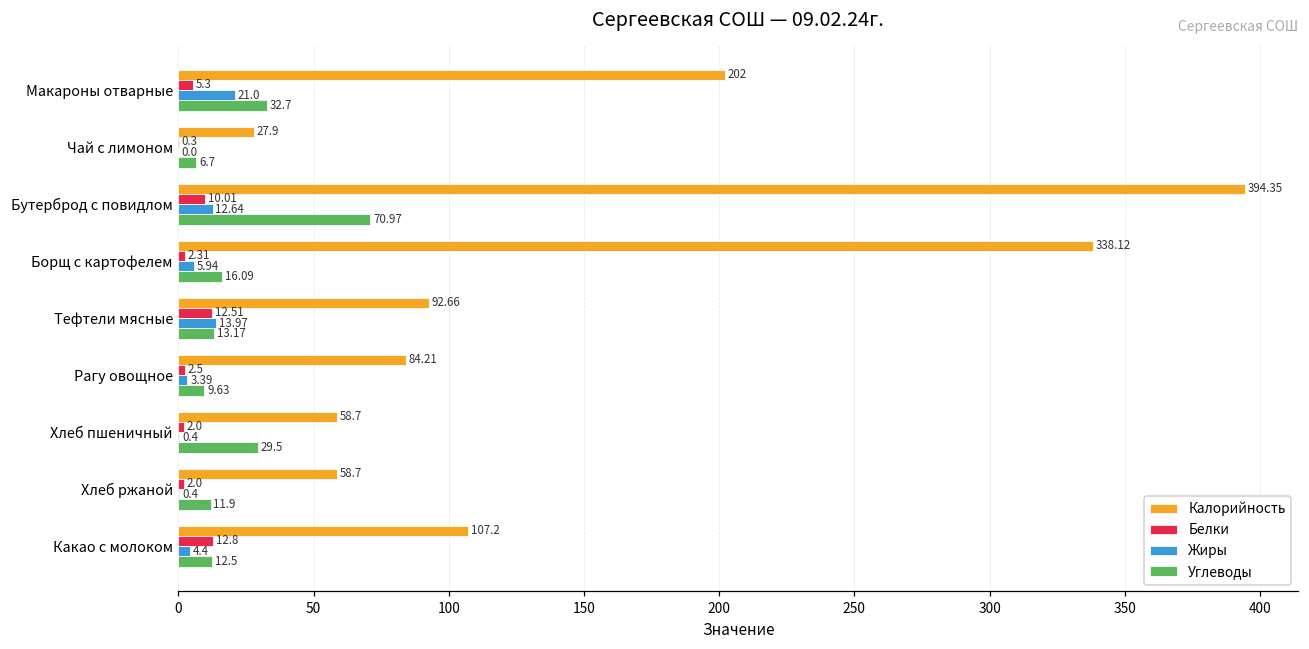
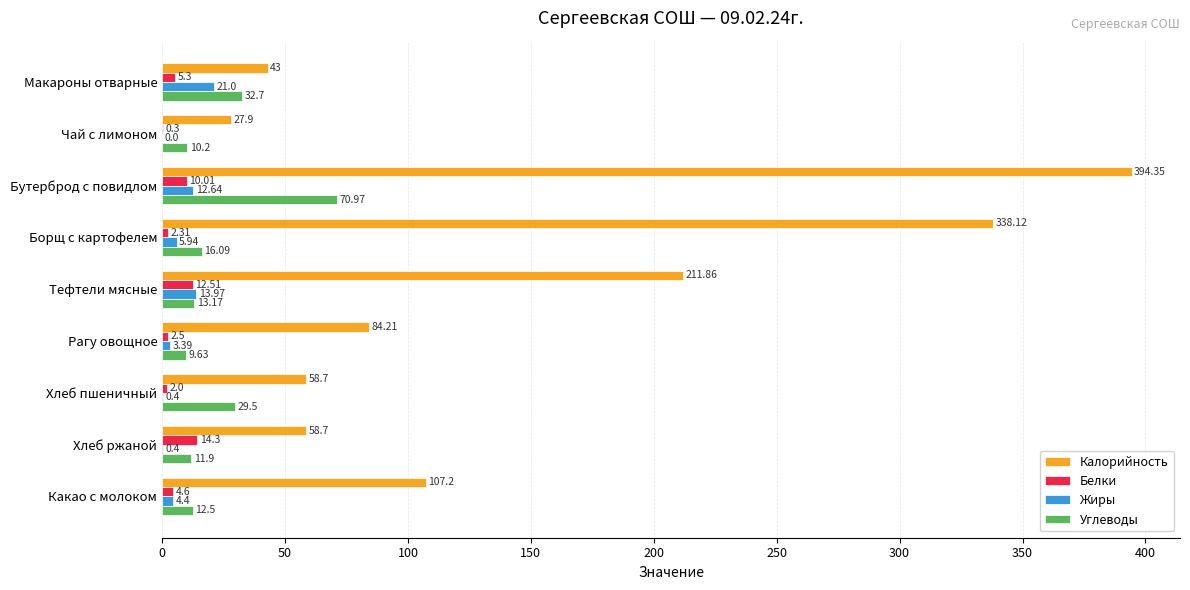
  {
    "Калорийность": {
-     "Макароны отварные": 202,
+     "Макароны отварные": 43,
      "Чай с лимоном": 27.9,
      "Бутерброд с повидлом": 394.35,
      "Борщ с картофелем": 338.12,
-     "Тефтели мясные": 92.66,
+     "Тефтели мясные": 211.86,
      "Рагу овощное": 84.21,
      "Хлеб пшеничный": 58.7,
      "Хлеб ржаной": 58.7,
      "Какао с молоком": 107.2
    },
    "Белки": {
      "Макароны отварные": 5.3,
      "Чай с лимоном": 0.3,
      "Бутерброд с повидлом": 10.01,
      "Борщ с картофелем": 2.31,
      "Тефтели мясные": 12.51,
      "Рагу овощное": 2.5,
      "Хлеб пшеничный": 2.0,
-     "Хлеб ржаной": 2.0,
-     "Какао с молоком": 12.8
+     "Хлеб ржаной": 14.3,
+     "Какао с молоком": 4.6
    },
    "Жиры": {
      "Макароны отварные": 21.0,
      "Чай с лимоном": 0.0,
      "Бутерброд с повидлом": 12.64,
      "Борщ с картофелем": 5.94,
      "Тефтели мясные": 13.97,
      "Рагу овощное": 3.39,
      "Хлеб пшеничный": 0.4,
      "Хлеб ржаной": 0.4,
      "Какао с молоком": 4.4
    },
    "Углеводы": {
      "Макароны отварные": 32.7,
-     "Чай с лимоном": 6.7,
+     "Чай с лимоном": 10.2,
      "Бутерброд с повидлом": 70.97,
      "Борщ с картофелем": 16.09,
      "Тефтели мясные": 13.17,
      "Рагу овощное": 9.63,
      "Хлеб пшеничный": 29.5,
      "Хлеб ржаной": 11.9,
      "Какао с молоком": 12.5
    }
  }
